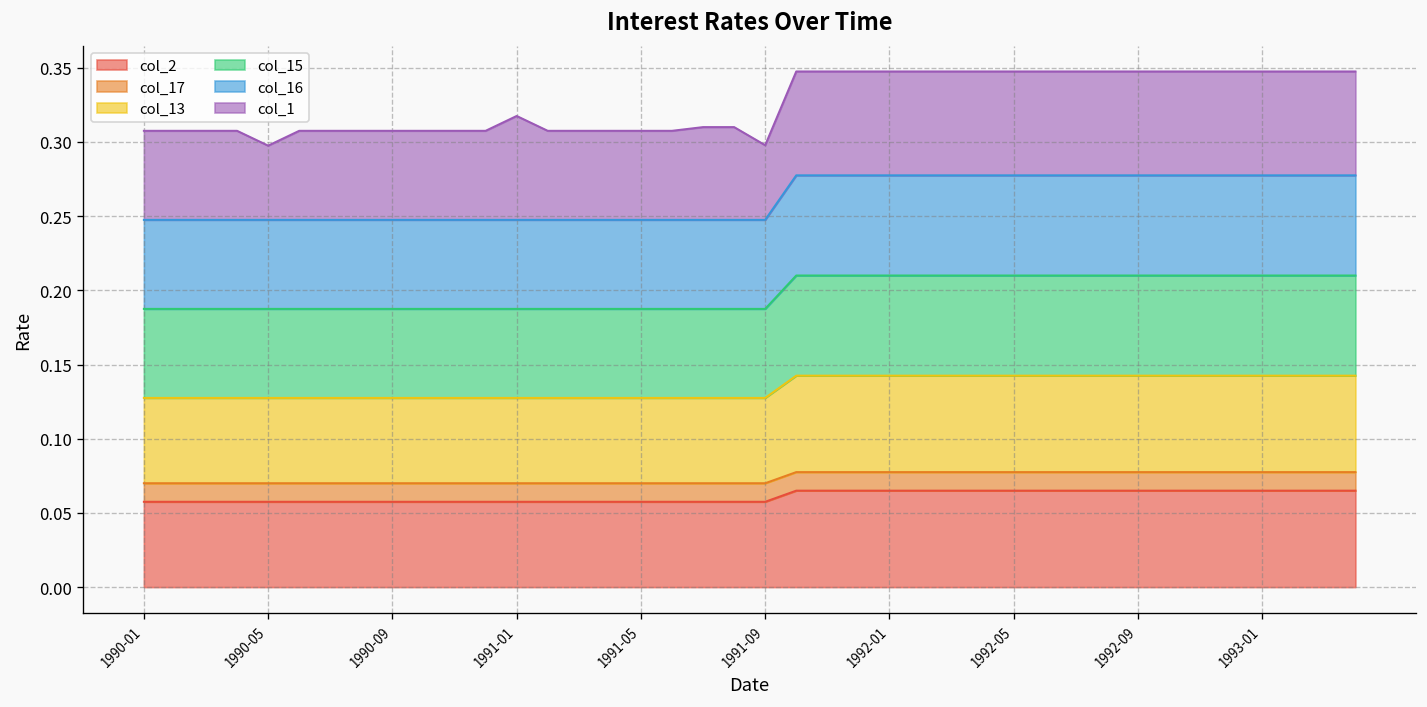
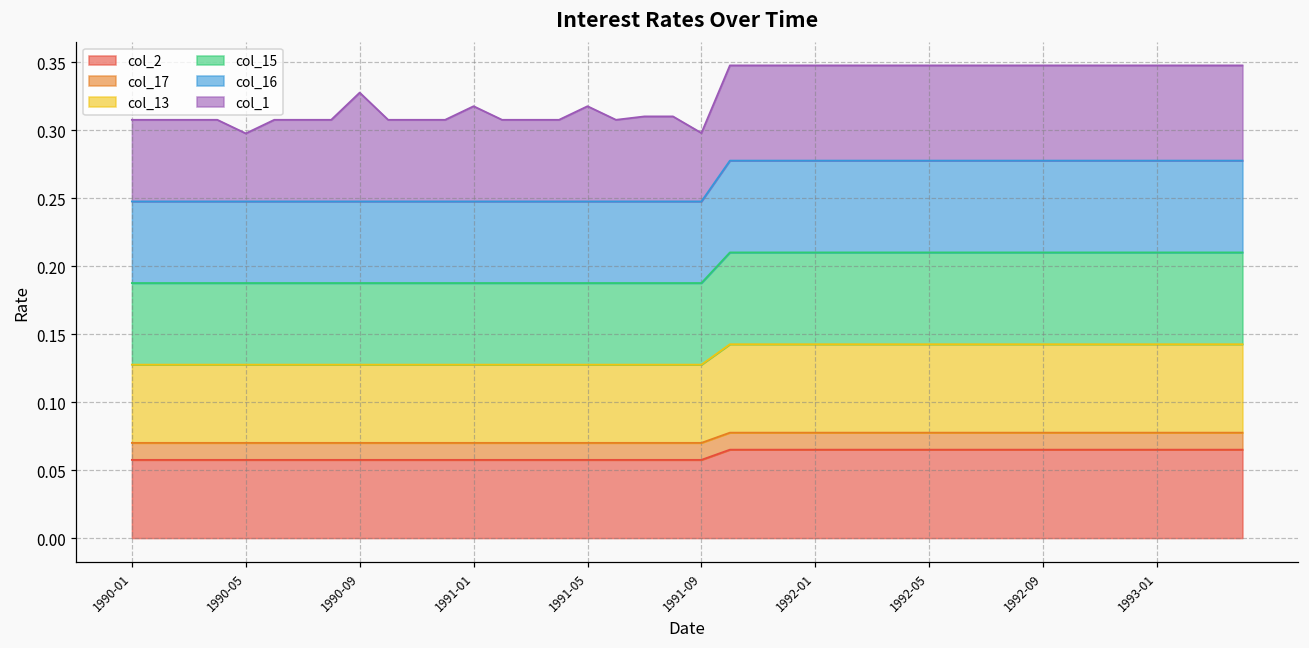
  {
    "col_13": {
      "1990-01": 0.057,
      "1990-05": 0.057,
      "1990-09": 0.057,
      "1991-01": 0.057,
      "1991-05": 0.057,
      "1991-09": 0.057,
      "1992-01": 0.065,
      "1992-05": 0.065,
      "1992-09": 0.065,
      "1993-01": 0.065
    },
    "col_15": {
      "1990-01": 0.06,
      "1990-05": 0.06,
      "1990-09": 0.06,
      "1991-01": 0.06,
      "1991-05": 0.06,
      "1991-09": 0.06,
      "1992-01": 0.068,
      "1992-05": 0.068,
      "1992-09": 0.068,
      "1993-01": 0.068
    },
    "col_16": {
      "1990-01": 0.06,
      "1990-05": 0.06,
      "1990-09": 0.06,
      "1991-01": 0.06,
      "1991-05": 0.06,
      "1991-09": 0.06,
      "1992-01": 0.068,
      "1992-05": 0.068,
      "1992-09": 0.068,
      "1993-01": 0.068
    },
    "col_1": {
      "1990-01": 0.06,
      "1990-05": 0.05,
-     "1990-09": 0.06,
+     "1990-09": 0.08,
      "1991-01": 0.07,
-     "1991-05": 0.06,
+     "1991-05": 0.07,
      "1991-09": 0.05,
      "1992-01": 0.07,
      "1992-05": 0.07,
      "1992-09": 0.07,
      "1993-01": 0.07
    }
  }
